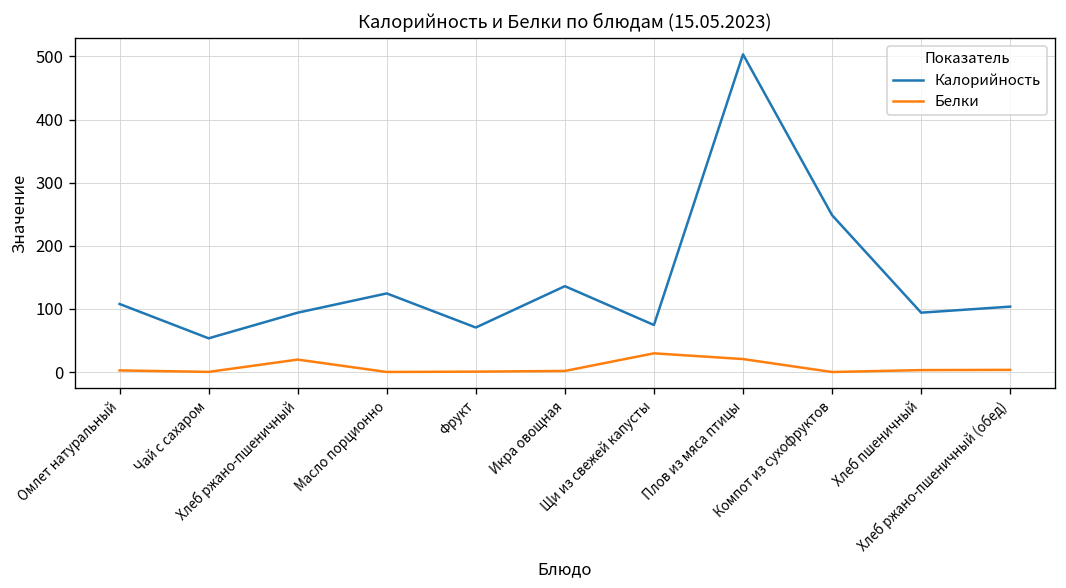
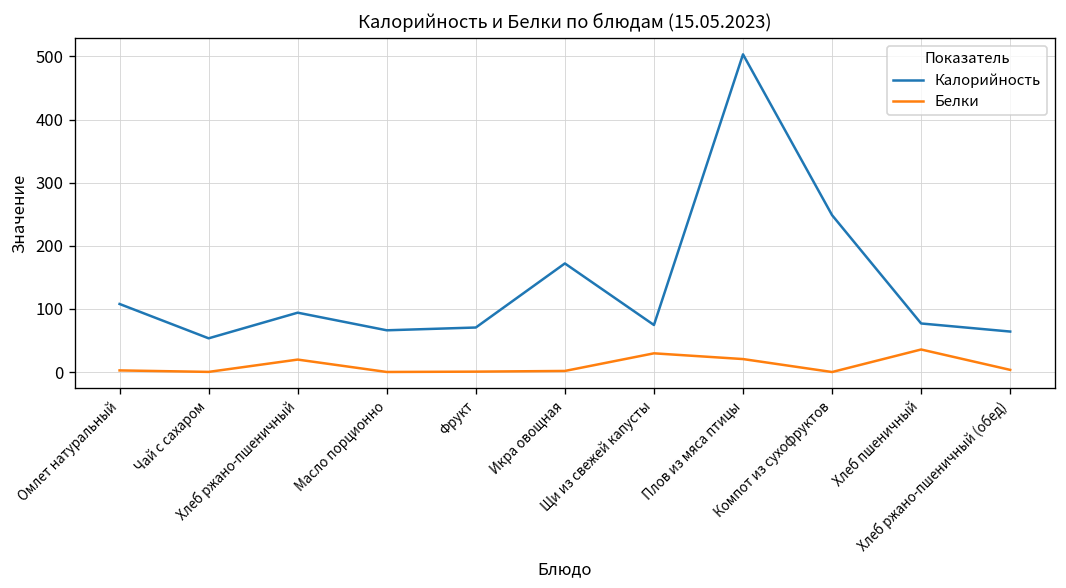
  {
    "Калорийность": {
      "Омлет натуральный": 110,
      "Чай с сахаром": 50,
      "Хлеб ржано-пшеничный": 90,
-     "Масло порционно": 120,
+     "Масло порционно": 70,
      "Фрукт": 70,
-     "Икра овощная": 140,
+     "Икра овощная": 170,
      "Щи из свежей капусты": 70,
      "Плов из мяса птицы": 500,
      "Компот из сухофруктов": 250,
-     "Хлеб пшеничный": 90,
-     "Хлеб ржано-пшеничный (обед)": 100
+     "Хлеб пшеничный": 80,
+     "Хлеб ржано-пшеничный (обед)": 60
    },
    "Белки": {
      "Омлет натуральный": 0,
      "Чай с сахаром": 0,
      "Хлеб ржано-пшеничный": 20,
      "Масло порционно": 0,
      "Фрукт": 0,
      "Икра овощная": 0,
      "Щи из свежей капусты": 30,
      "Плов из мяса птицы": 20,
      "Компот из сухофруктов": 0,
-     "Хлеб пшеничный": 0,
+     "Хлеб пшеничный": 40,
      "Хлеб ржано-пшеничный (обед)": 0
    }
  }
